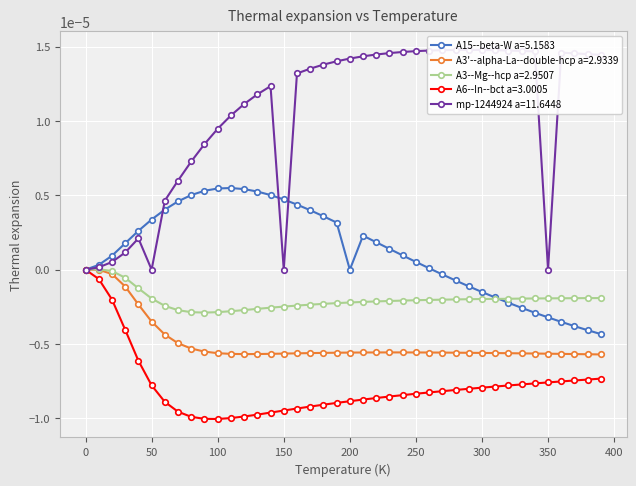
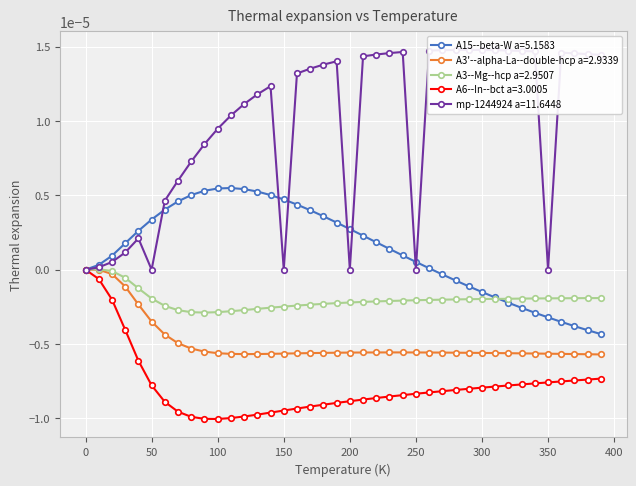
  {
    "A15--beta-W a=5.1583": {
      "50": 0.0000034,
      "100": 0.0000055,
      "150": 0.0000047,
-     "200": 0.000000,
+     "200": 0.000003,
      "250": 0.0000005,
      "300": -0.0000015,
      "350": -0.0000032
    },
    "A3'--alpha-La--double-hcp a=2.9339": {
      "50": -0.0000035,
      "100": -0.0000056,
      "150": -0.0000056,
      "200": -0.0000056,
      "250": -0.0000056,
      "300": -0.0000056,
      "350": -0.0000057
    },
    "A3--Mg--hcp a=2.9507": {
      "50": -0.000002,
      "100": -0.000003,
      "150": -0.0000025,
      "200": -0.0000022,
      "250": -0.000002,
      "300": -0.000002,
      "350": -0.000002
    },
    "A6--In--bct a=3.0005": {
      "50": -0.0000078,
      "100": -0.000010,
      "150": -0.0000095,
      "200": -0.000009,
      "250": -0.0000084,
      "300": -0.000008,
      "350": -0.0000076
    },
    "mp-1244924 a=11.6448": {
      "50": 0.00000,
      "100": 0.0000095,
      "150": 0.00000,
-     "200": 0.00001,
-     "250": 0.00001,
+     "200": 0.00000,
+     "250": 0.00000,
      "350": 0.00000
    }
  }
